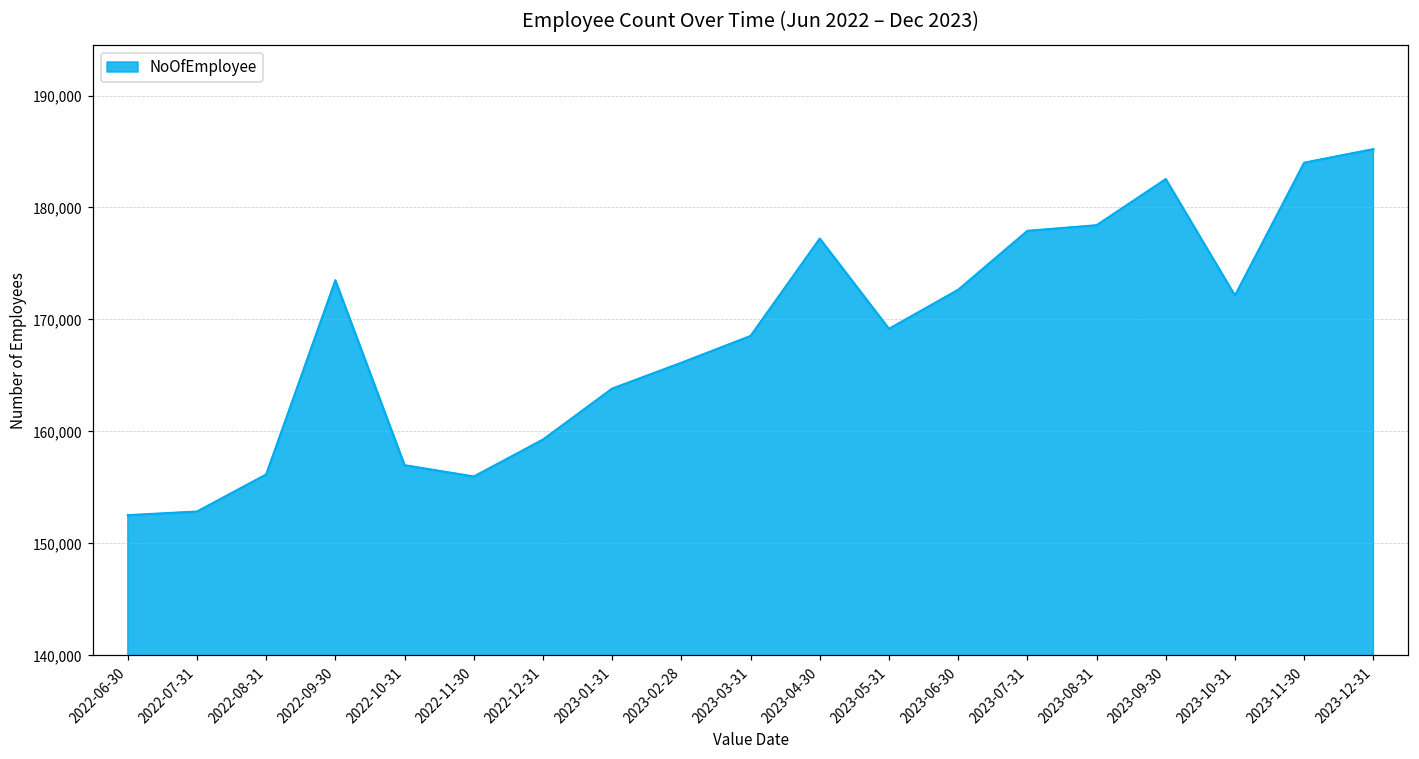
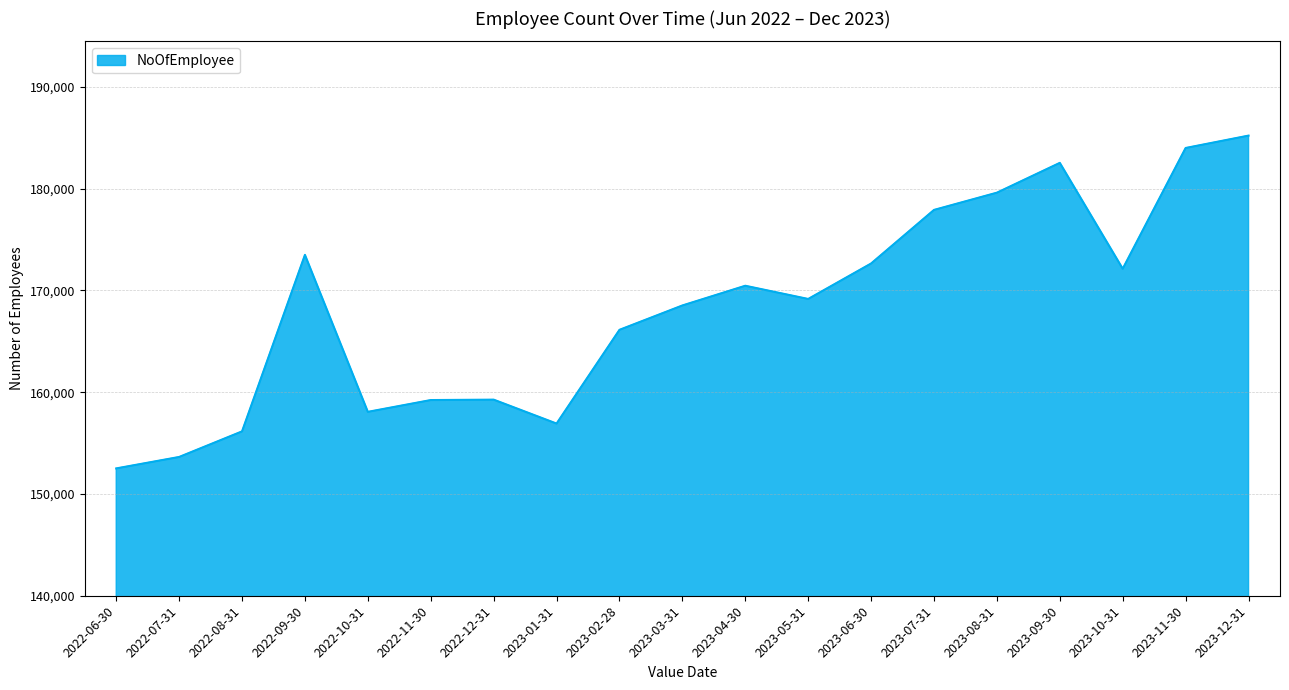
  {
    "2022-06-30": "152,500",
-   "2022-07-31": "152,800",
+   "2022-07-31": "153,600",
    "2022-08-31": "156,100",
    "2022-09-30": "173,500",
-   "2022-10-31": "157,000",
-   "2022-11-30": "156,000",
+   "2022-10-31": "158,100",
+   "2022-11-30": "159,200",
    "2022-12-31": "159,300",
-   "2023-01-31": "163,800",
+   "2023-01-31": "156,900",
    "2023-02-28": "166,100",
    "2023-03-31": "168,500",
-   "2023-04-30": "177,200",
+   "2023-04-30": "170,500",
    "2023-05-31": "169,200",
    "2023-06-30": "172,600",
    "2023-07-31": "177,900",
-   "2023-08-31": "178,400",
+   "2023-08-31": "179,600",
    "2023-09-30": "182,500",
    "2023-10-31": "172,100",
    "2023-11-30": "184,000",
    "2023-12-31": "185,200"
  }
